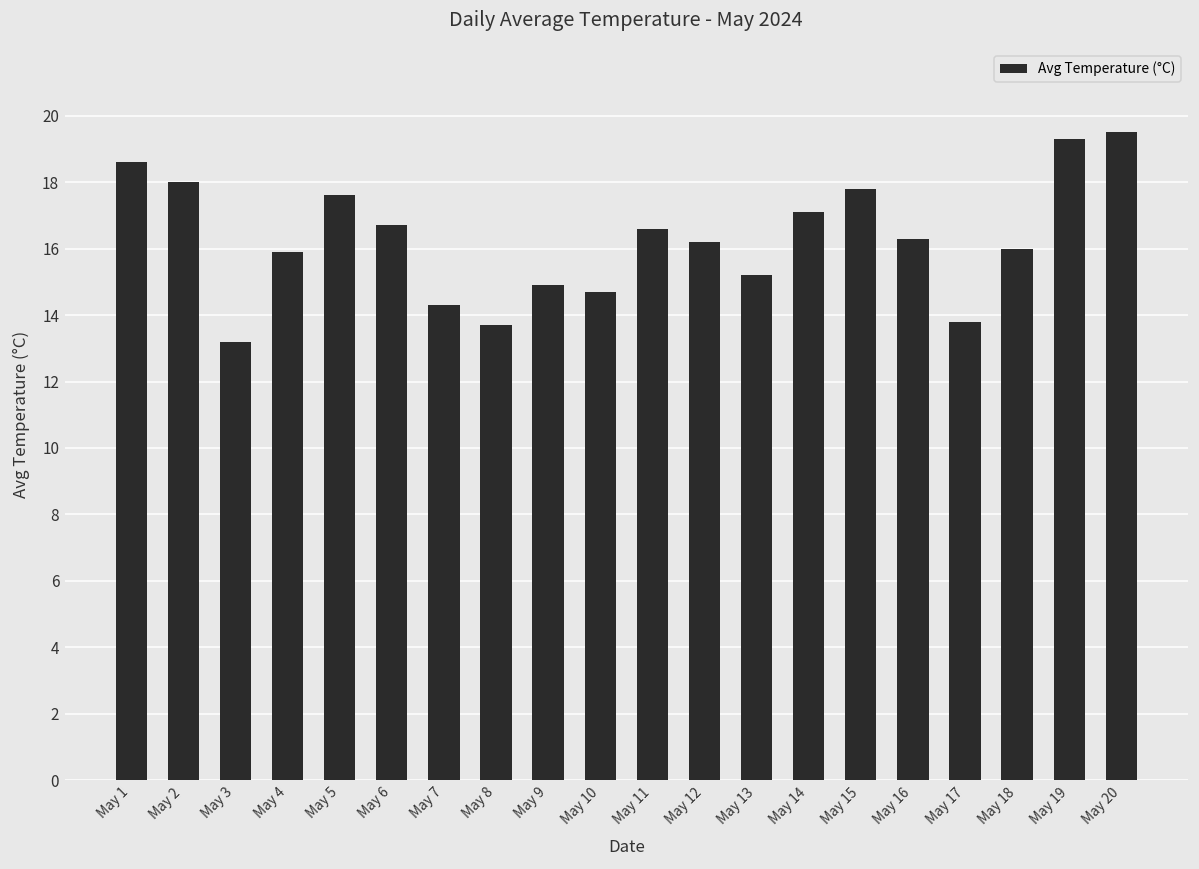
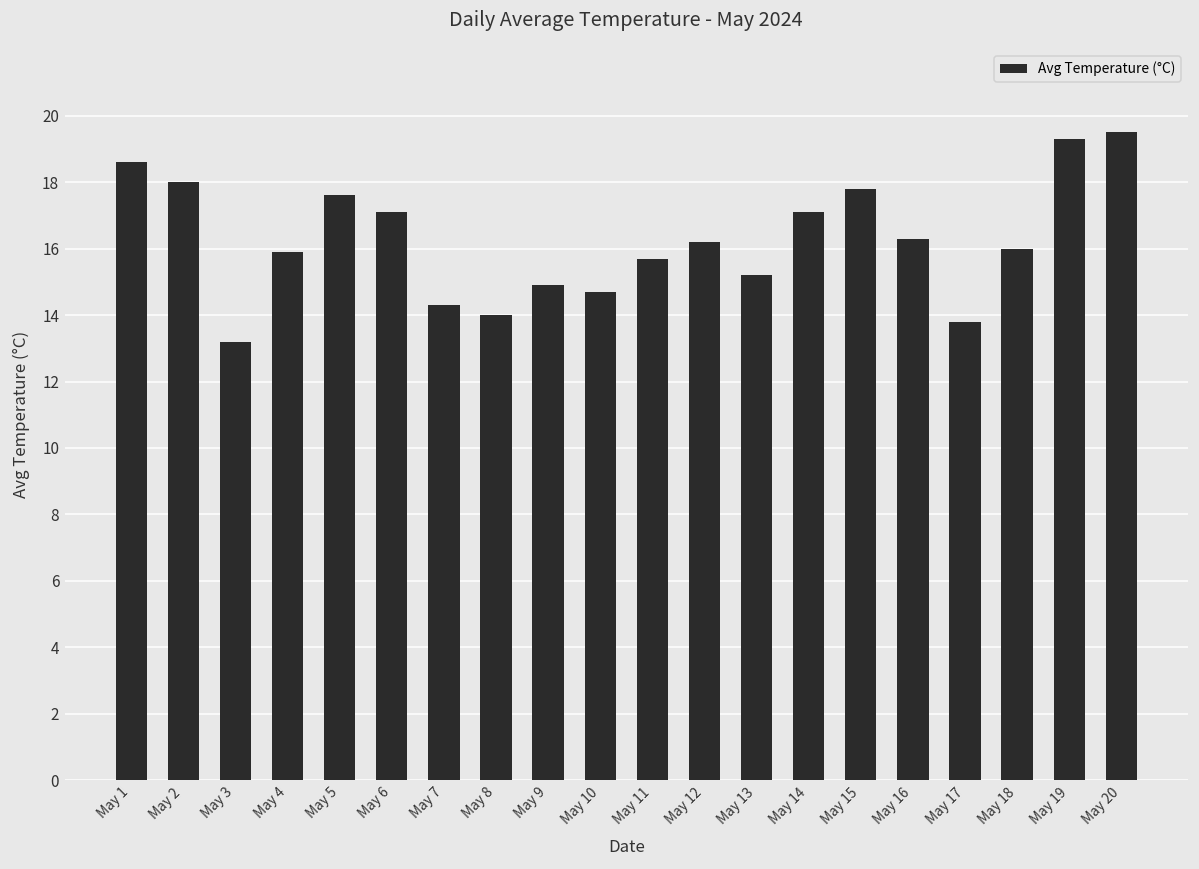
  {
    "May 1": 18.6,
    "May 2": 18.0,
    "May 3": 13.2,
    "May 4": 15.9,
    "May 5": 17.6,
-   "May 6": 16.7,
+   "May 6": 17.1,
    "May 7": 14.3,
-   "May 8": 13.7,
+   "May 8": 14.0,
    "May 9": 14.9,
    "May 10": 14.7,
-   "May 11": 16.6,
+   "May 11": 15.7,
    "May 12": 16.2,
    "May 13": 15.2,
    "May 14": 17.1,
    "May 15": 17.8,
    "May 16": 16.3,
    "May 17": 13.8,
    "May 18": 16.0,
    "May 19": 19.3,
    "May 20": 19.5
  }
